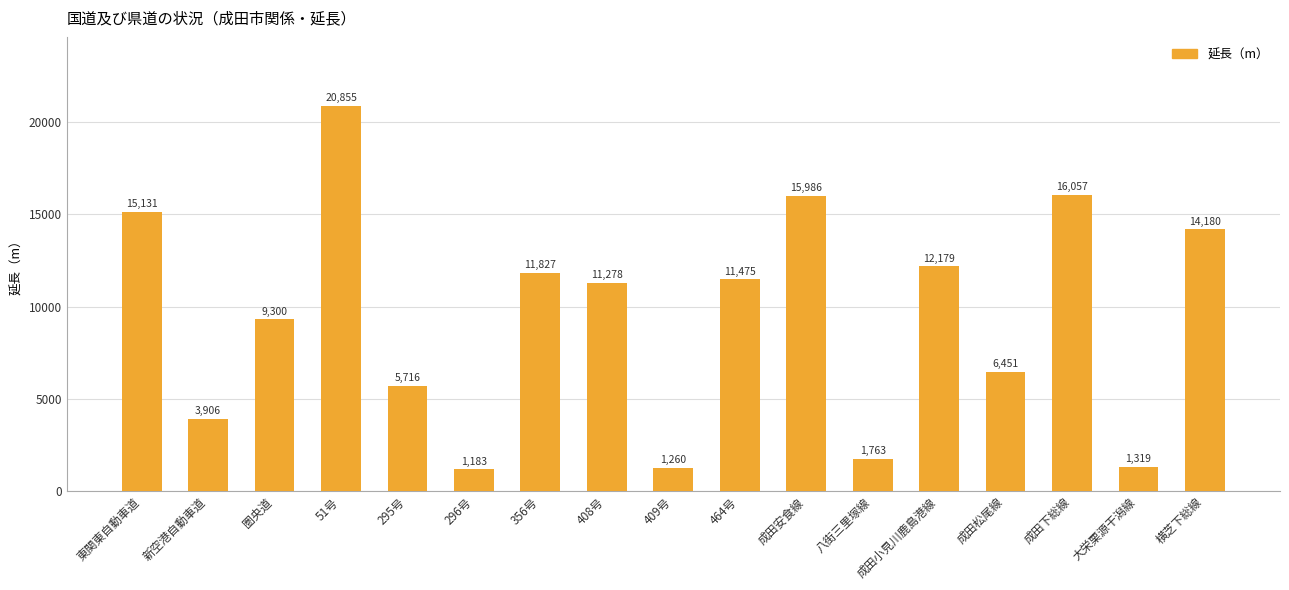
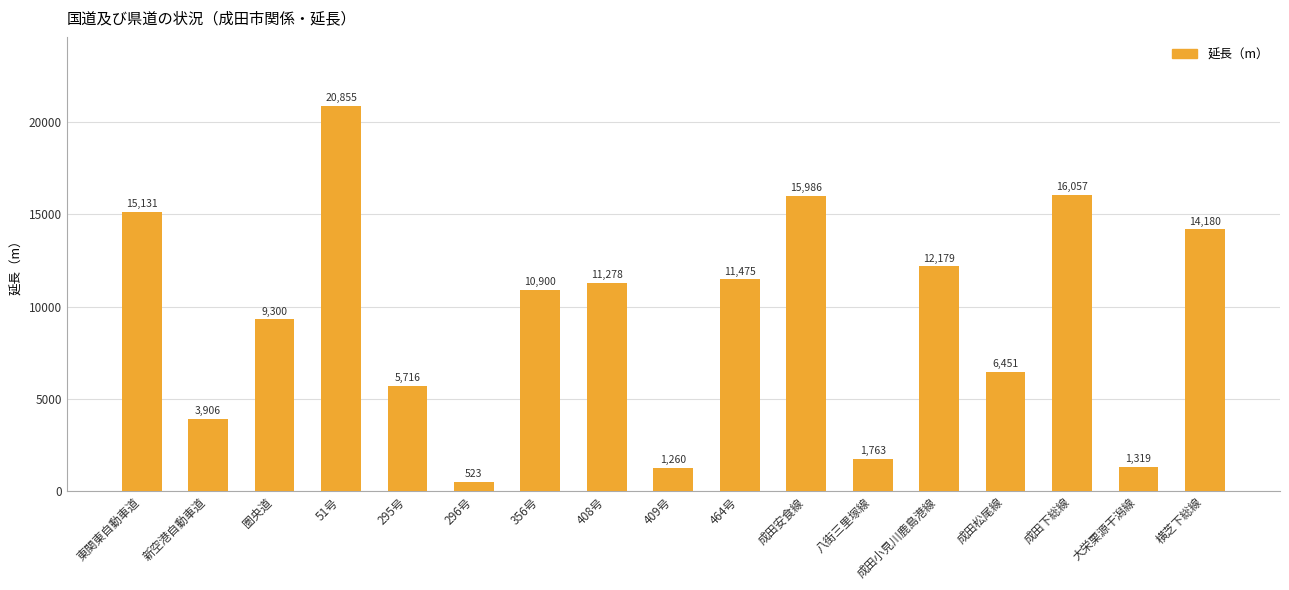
  {
    "東関東自動車道": "15,131",
    "新空港自動車道": "3,906",
    "圏央道": "9,300",
    "51号": "20,855",
    "295号": "5,716",
-   "296号": "1,183",
-   "356号": "11,827",
+   "296号": "523",
+   "356号": "10,900",
    "408号": "11,278",
    "409号": "1,260",
    "464号": "11,475",
    "成田安食線": "15,986",
    "八街三里塚線": "1,763",
    "成田小見川鹿島港線": "12,179",
    "成田松尾線": "6,451",
    "成田下総線": "16,057",
    "大栄栗源干潟線": "1,319",
    "横芝下総線": "14,180"
  }
